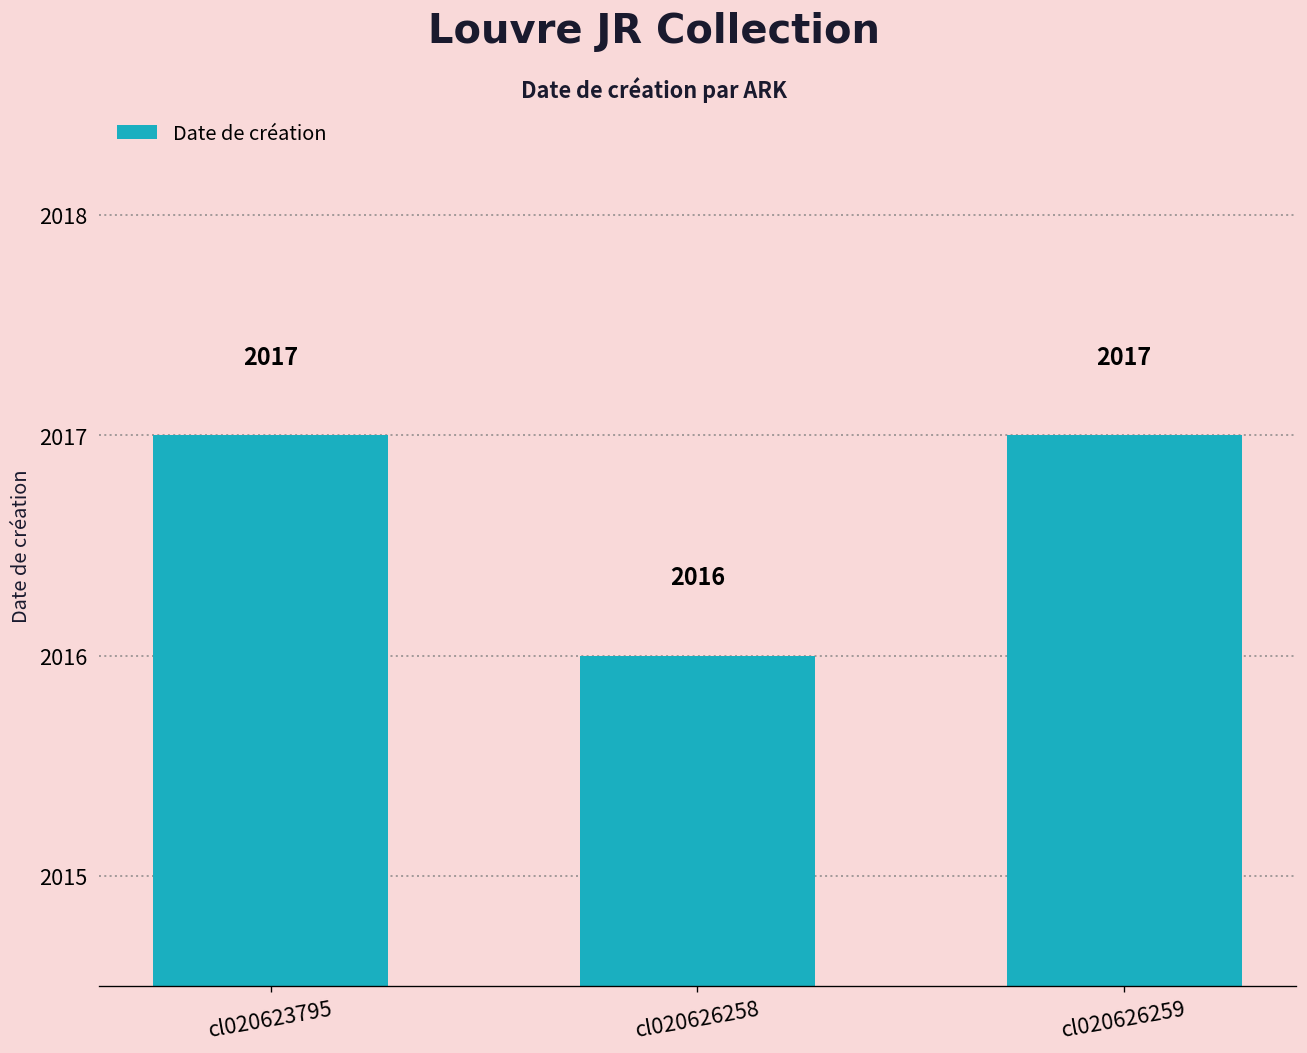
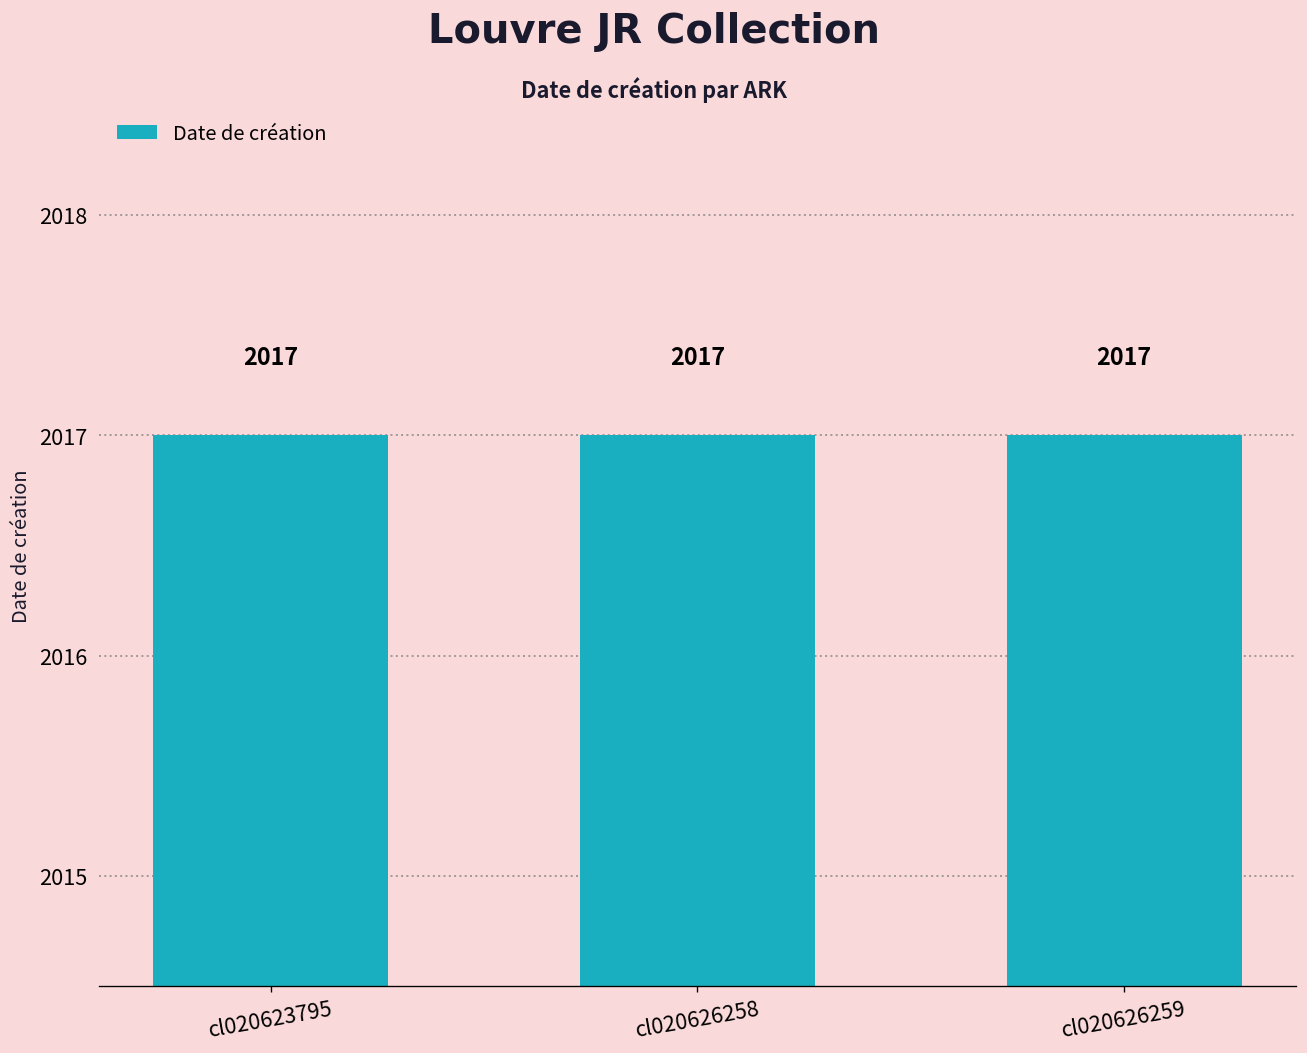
  {
-   "cl020626258": 2016
+   "cl020626258": 2017
  }
